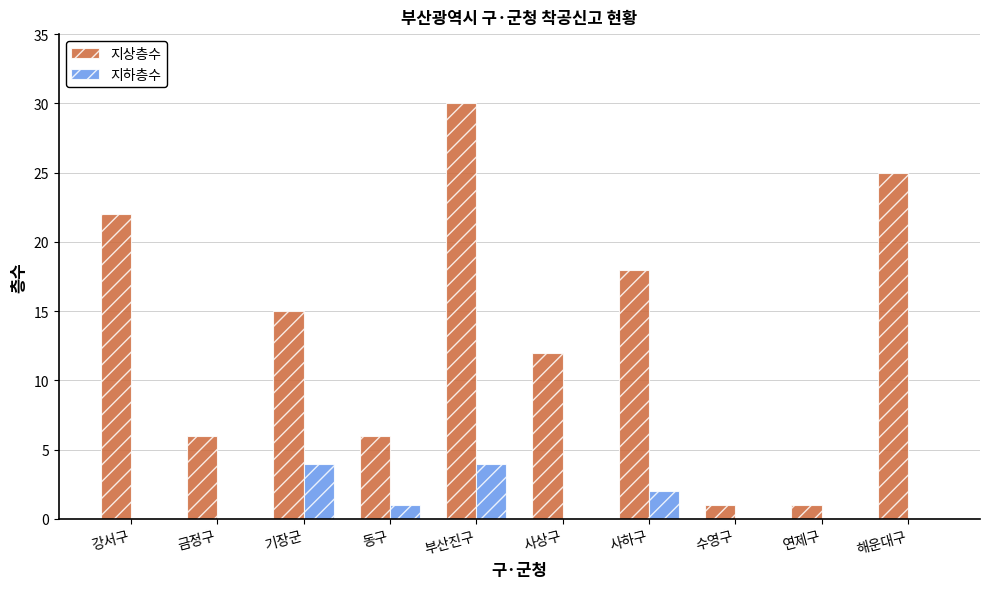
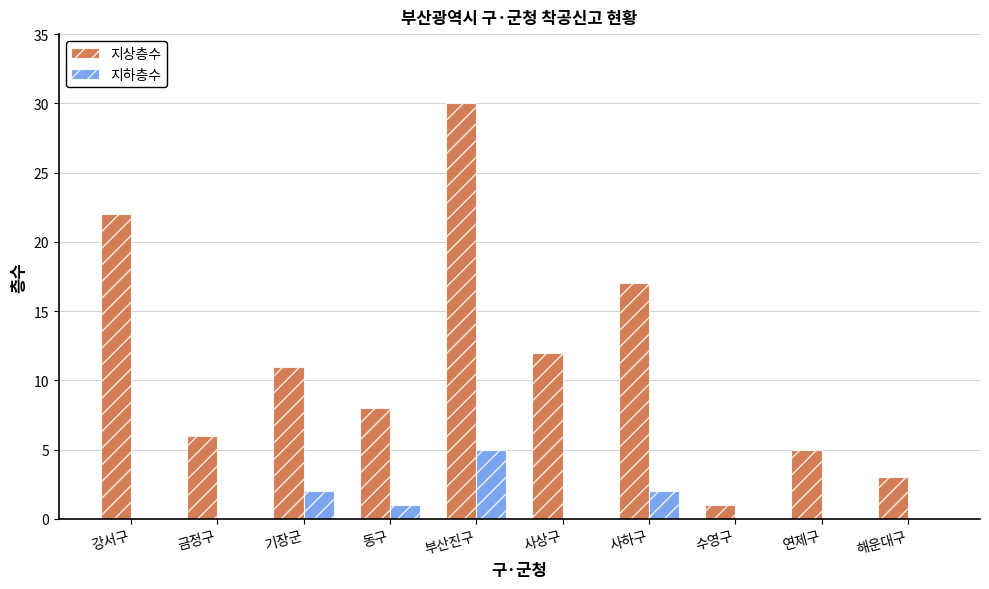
  {
    "지상층수": {
      "강서구": 22,
      "금정구": 6,
-     "기장군": 15,
-     "동구": 6,
+     "기장군": 11,
+     "동구": 8,
      "부산진구": 30,
      "사상구": 12,
-     "사하구": 18,
+     "사하구": 17,
      "수영구": 1,
-     "연제구": 1,
-     "해운대구": 25
+     "연제구": 5,
+     "해운대구": 3
    },
    "지하층수": {
      "강서구": 0,
      "금정구": 0,
-     "기장군": 4,
+     "기장군": 2,
      "동구": 1,
-     "부산진구": 4,
+     "부산진구": 5,
      "사상구": 0,
      "사하구": 2,
      "수영구": 0,
      "연제구": 0,
      "해운대구": 0
    }
  }
